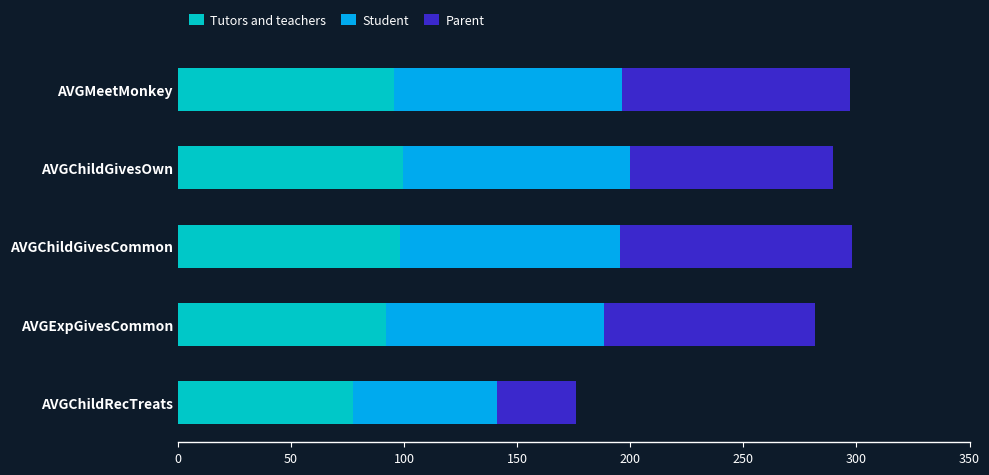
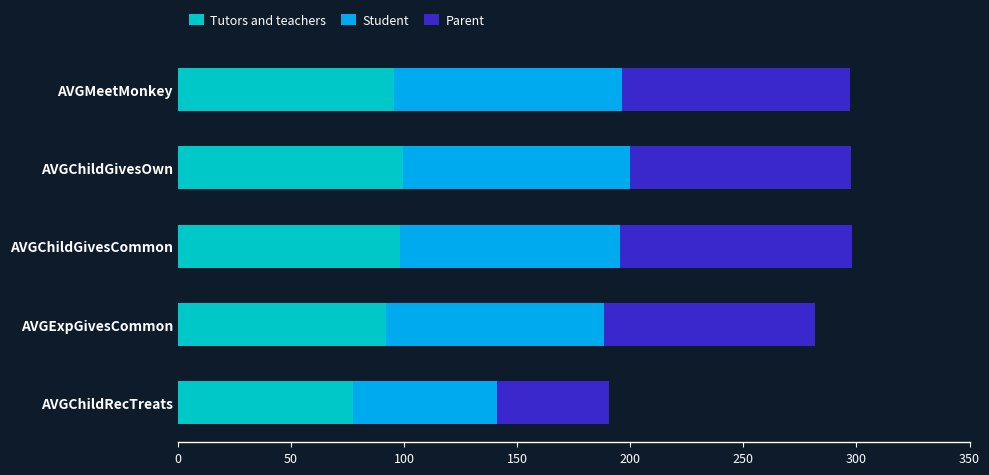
  {
    "Parent": {
      "AVGMeetMonkey": 101,
-     "AVGChildGivesOwn": 90,
+     "AVGChildGivesOwn": 98,
      "AVGChildGivesCommon": 103,
      "AVGExpGivesCommon": 93,
-     "AVGChildRecTreats": 35
+     "AVGChildRecTreats": 50
    }
  }
